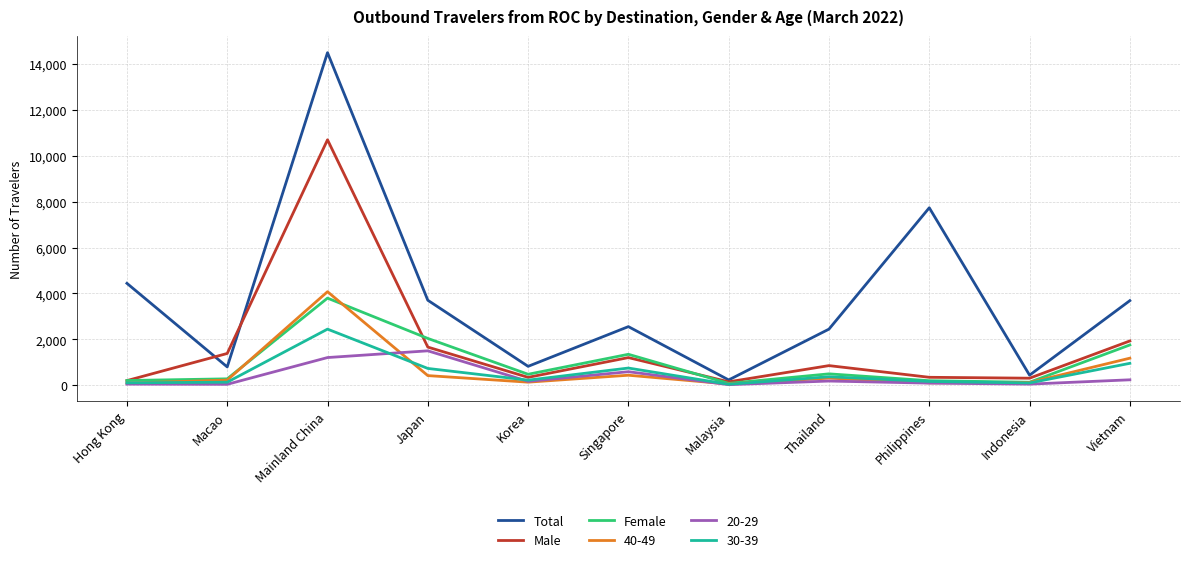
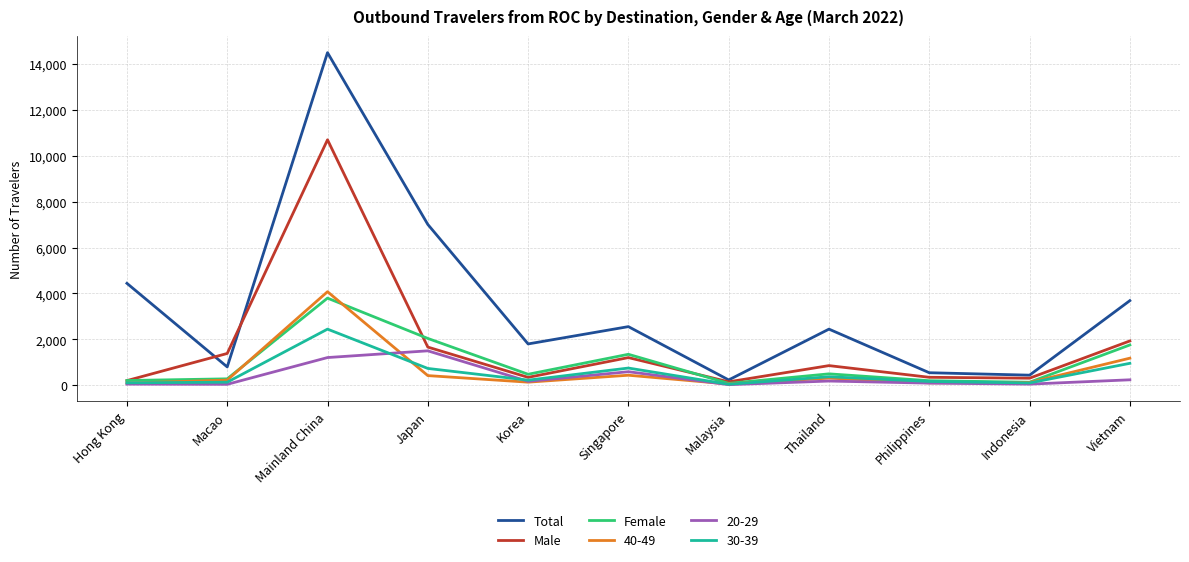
  {
    "Total": {
      "Hong Kong": "4,400",
      "Macao": "800",
      "Mainland China": "14,500",
-     "Japan": "3,700",
-     "Korea": "800",
+     "Japan": "7,000",
+     "Korea": "1,800",
      "Singapore": "2,600",
      "Thailand": "2,400",
-     "Philippines": "7,700",
+     "Philippines": "500",
      "Indonesia": "400",
      "Vietnam": "3,700"
    },
    "Male": {
      "Macao": "1,400",
      "Mainland China": "10,700",
      "Japan": "1,700",
      "Korea": "300",
      "Singapore": "1,200",
      "Thailand": "900",
      "Philippines": "300",
      "Indonesia": "300",
      "Vietnam": "1,900"
    },
    "40-49": {
      "Mainland China": "4,100",
      "Japan": "400",
      "Singapore": "400",
      "Vietnam": "1,200"
    },
    "20-29": {
      "Mainland China": "1,200",
      "Japan": "1,500",
      "Singapore": "600",
      "Thailand": "200",
      "Vietnam": "200"
    }
  }
